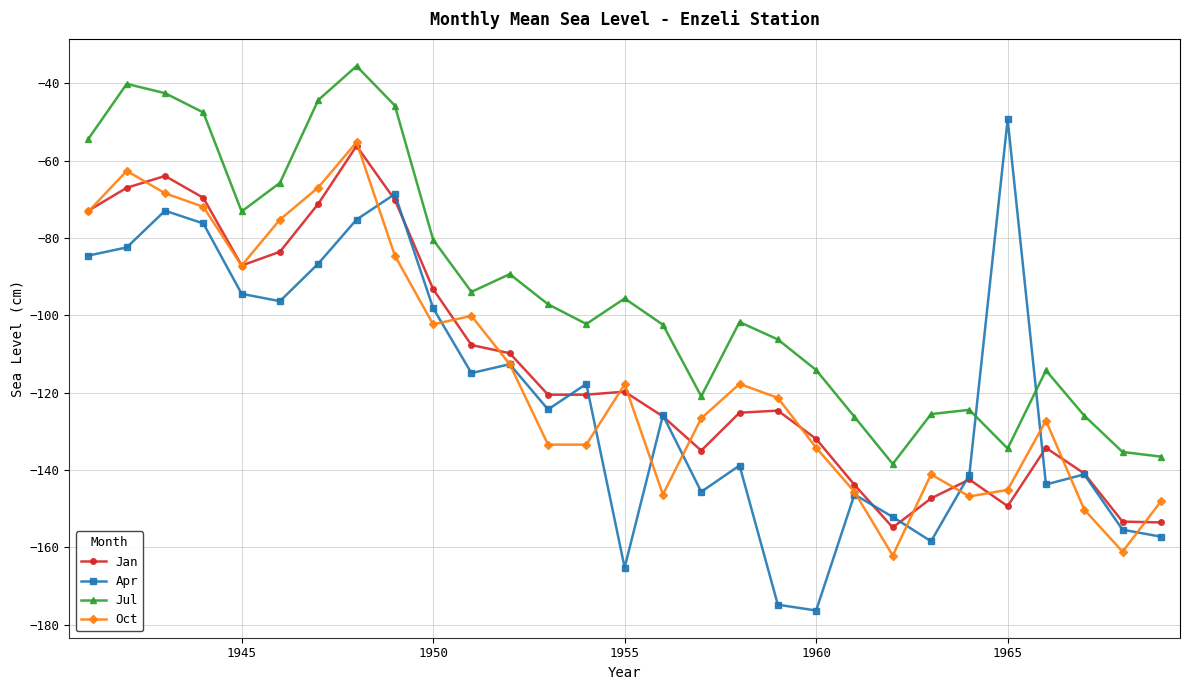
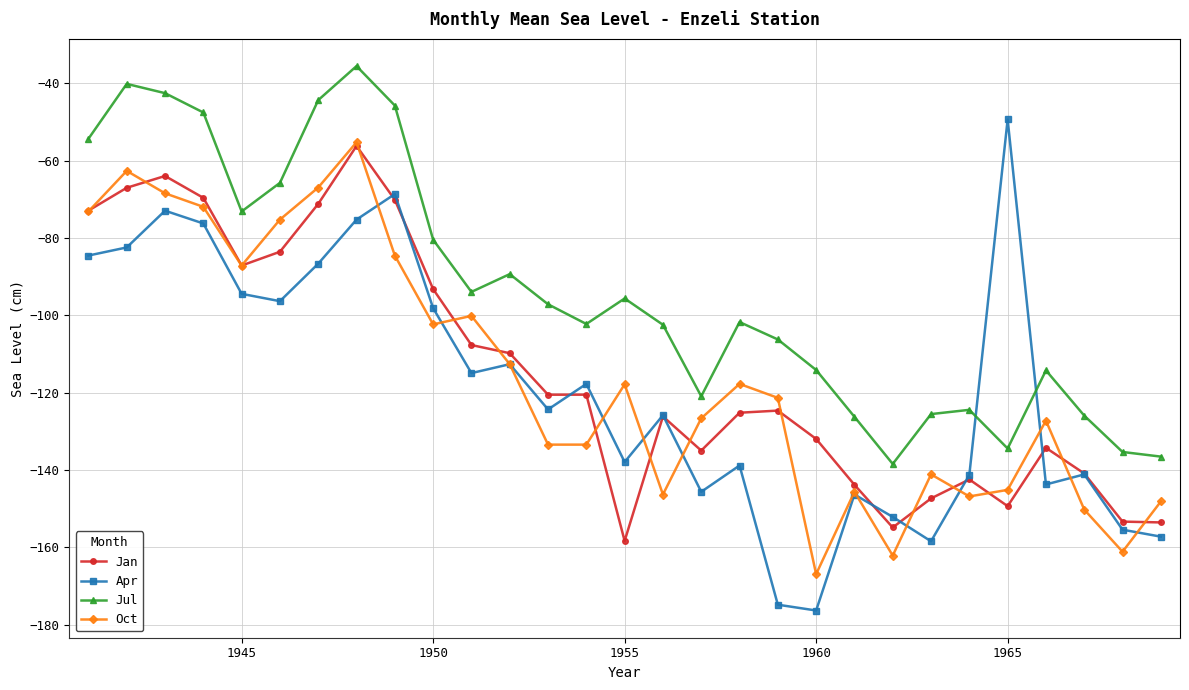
  {
    "Jan": {
      "1950": -93,
-     "1955": -120,
+     "1955": -158,
      "1960": -132,
      "1965": -149
    },
    "Apr": {
      "1945": -94,
      "1950": -98,
-     "1955": -165,
+     "1955": -138,
      "1960": -176,
      "1965": -49
    },
    "Jul": {
      "1945": -73,
      "1950": -80,
      "1955": -96,
      "1960": -114,
      "1965": -134
    },
    "Oct": {
      "1950": -102,
      "1955": -118,
-     "1960": -134,
+     "1960": -167,
      "1965": -145
    }
  }
